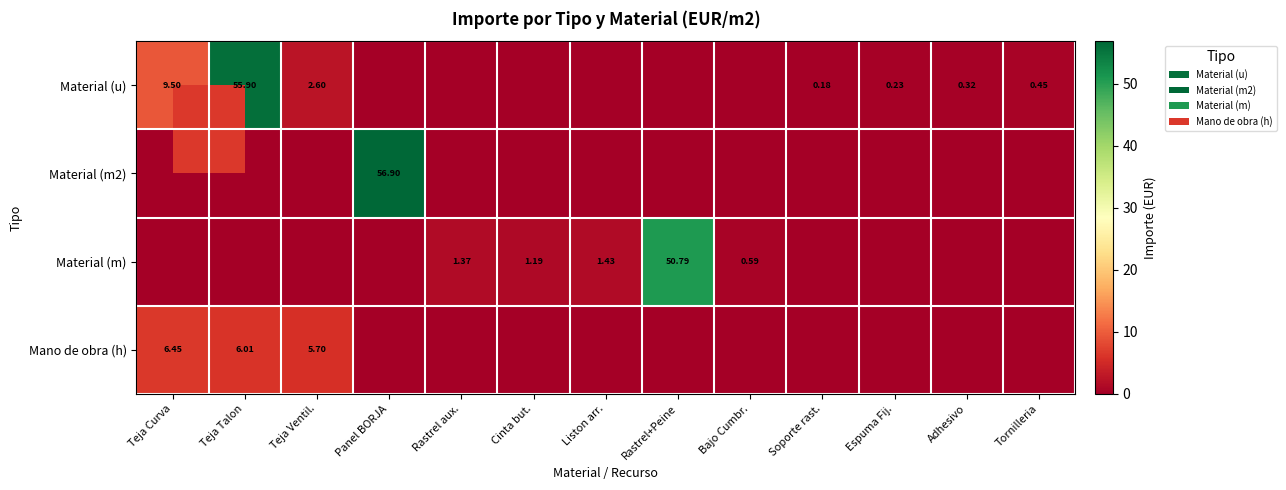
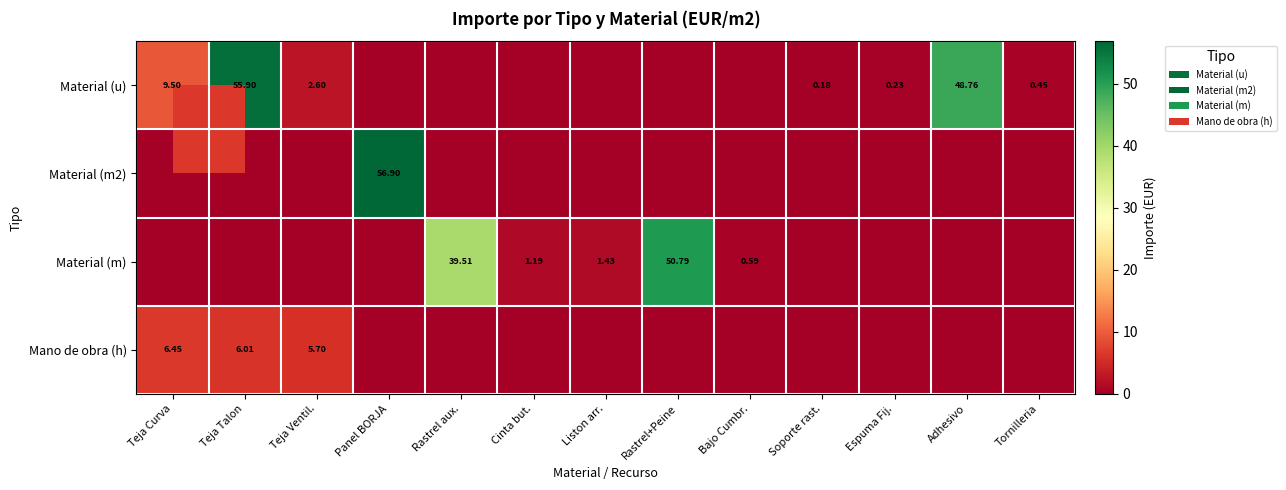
  {
    "Material (u)": {
      "Teja Ventil.": 2.60,
      "Soporte rast.": 0.18,
      "Espuma Fij.": 0.23,
-     "Adhesivo": 0.32,
+     "Adhesivo": 48.76,
      "Tornilleria": 0.45
    },
    "Material (m2)": {
      "Panel BORJA": 56.90
    },
    "Material (m)": {
-     "Rastrel aux.": 1.37,
+     "Rastrel aux.": 39.51,
      "Cinta but.": 1.19,
      "Liston arr.": 1.43,
      "Rastrel+Peine": 50.79,
      "Bajo Cumbr.": 0.59
    },
    "Mano de obra (h)": {
      "Teja Curva": 6.45,
      "Teja Talon": 6.01,
      "Teja Ventil.": 5.70
    }
  }
